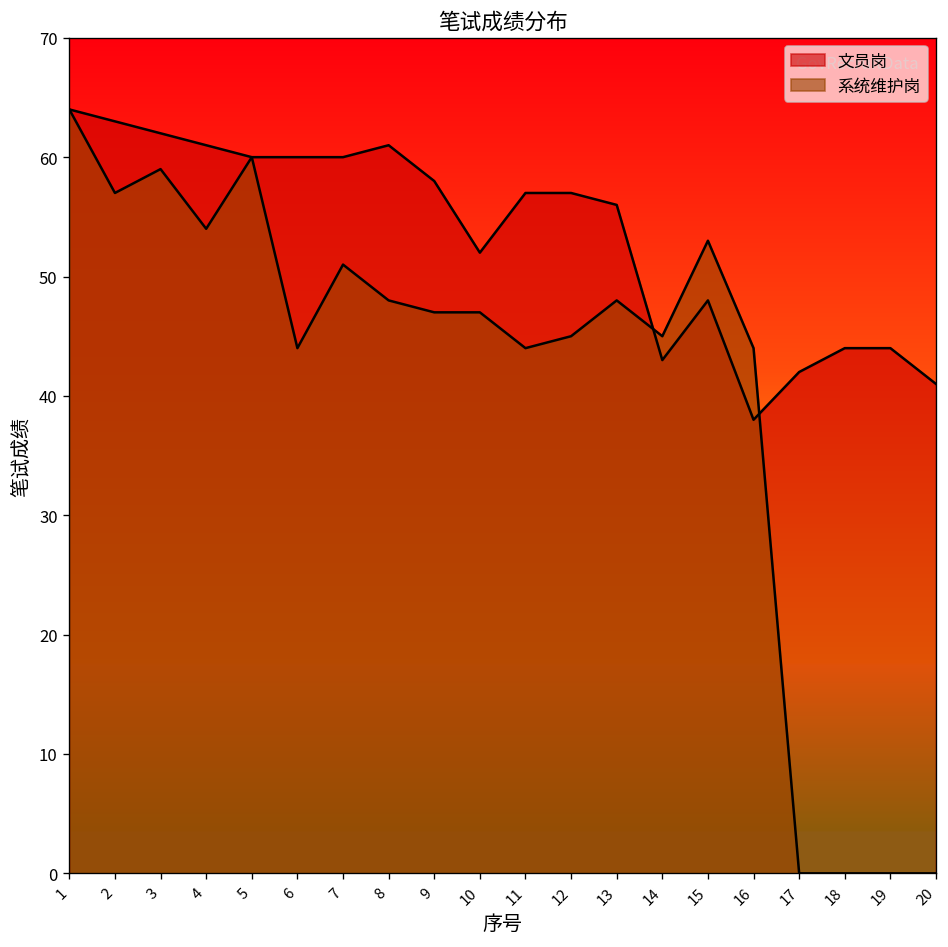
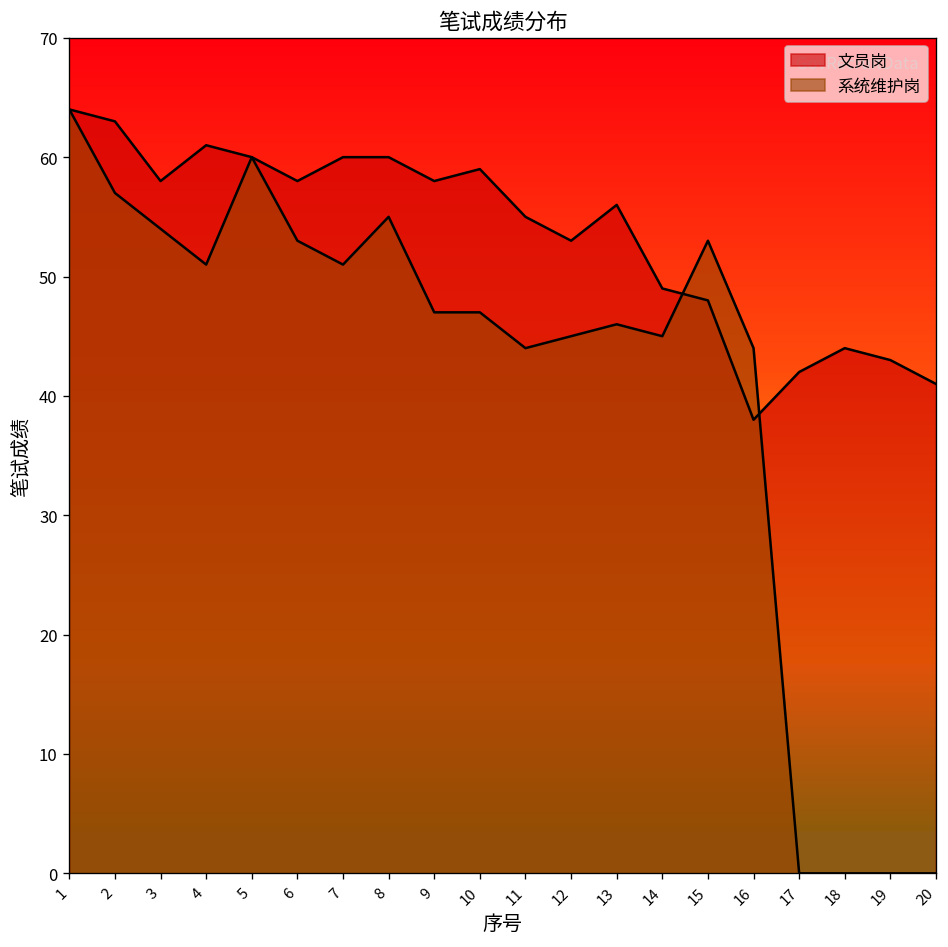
  {
    "文员岗": {
      "2": 63,
-     "3": 62,
+     "3": 58,
      "4": 61,
-     "6": 60,
+     "6": 58,
      "7": 60,
-     "8": 61,
+     "8": 60,
      "9": 58,
-     "10": 52,
-     "11": 57,
-     "12": 57,
+     "10": 59,
+     "11": 55,
+     "12": 53,
      "13": 56,
-     "14": 43,
+     "14": 49,
      "15": 48,
      "16": 38,
      "17": 42,
      "18": 44,
-     "19": 44,
+     "19": 43,
      "20": 41
    },
    "系统维护岗": {
      "2": 57,
-     "3": 59,
-     "4": 54,
-     "6": 44,
+     "3": 54,
+     "4": 51,
+     "6": 53,
      "7": 51,
-     "8": 48,
+     "8": 55,
      "9": 47,
      "10": 47,
      "11": 44,
      "12": 45,
-     "13": 48,
+     "13": 46,
      "14": 45,
      "15": 53,
      "16": 44,
      "17": 0,
      "18": 0,
      "19": 0,
      "20": 0
    }
  }
